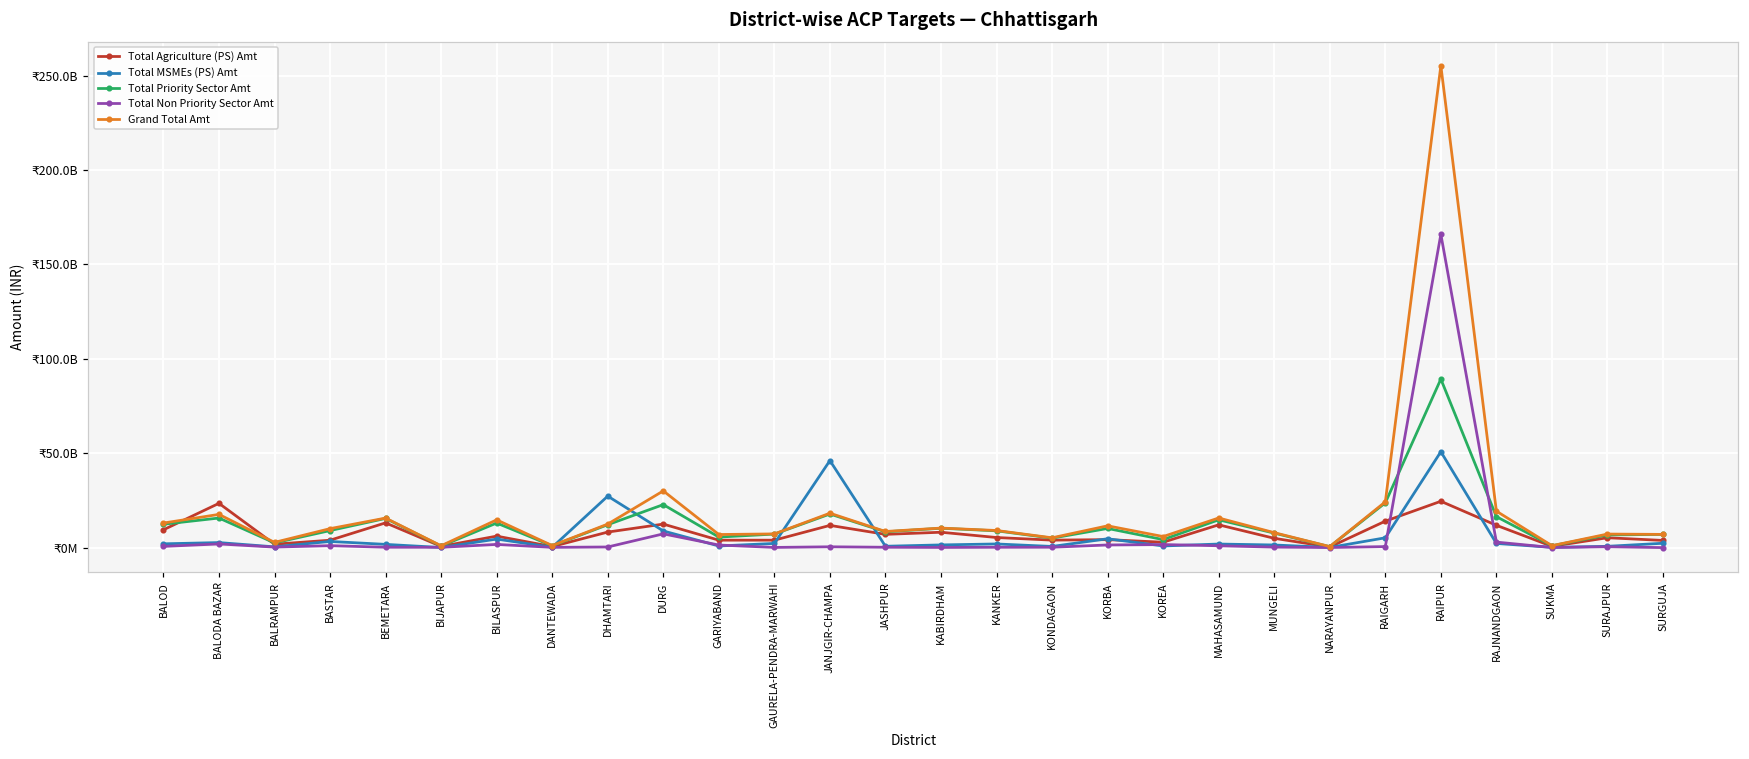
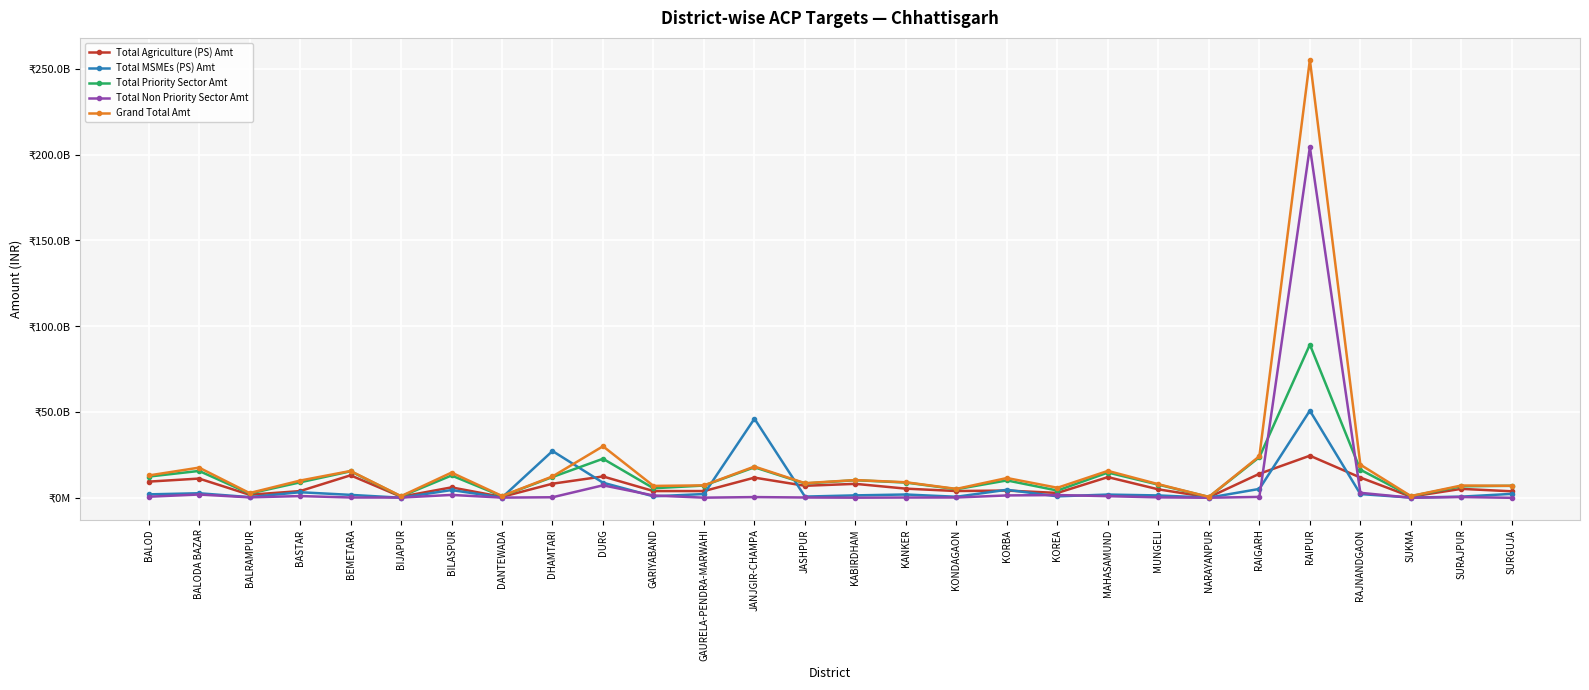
  {
    "Total Agriculture (PS) Amt": {
      "BALOD": "₹9000000000",
-     "BALODA BAZAR": "₹23000000000",
+     "BALODA BAZAR": "₹11000000000",
      "BEMETARA": "₹13000000000",
      "BILASPUR": "₹6000000000",
      "DHAMTARI": "₹8000000000",
      "DURG": "₹12000000000",
      "GARIYABAND": "₹4000000000",
      "GAURELA-PENDRA-MARWAHI": "₹4000000000",
      "JANJGIR-CHAMPA": "₹12000000000",
      "KABIRDHAM": "₹8000000000",
      "KANKER": "₹5000000000",
      "MAHASAMUND": "₹12000000000",
      "MUNGELI": "₹5000000000",
      "RAIGARH": "₹14000000000",
      "RAIPUR": "₹25000000000",
      "RAJNANDGAON": "₹12000000000",
      "SURAJPUR": "₹5000000000",
      "SURGUJA": "₹4000000000"
    },
    "Total MSMEs (PS) Amt": {
      "BEMETARA": "₹2000000000",
      "BILASPUR": "₹5000000000",
      "DHAMTARI": "₹27000000000",
      "DURG": "₹9000000000",
      "GAURELA-PENDRA-MARWAHI": "₹2000000000",
      "JANJGIR-CHAMPA": "₹46000000000",
      "KANKER": "₹2000000000",
      "RAIGARH": "₹5000000000",
      "RAIPUR": "₹51000000000",
      "SURGUJA": "₹2000000000"
    },
    "Total Priority Sector Amt": {
      "BALODA BAZAR": "₹16000000000",
      "BILASPUR": "₹13000000000",
      "DURG": "₹23000000000",
      "RAIPUR": "₹89000000000",
      "RAJNANDGAON": "₹16000000000"
    },
    "Total Non Priority Sector Amt": {
      "BASTAR": "₹1000000000",
      "BEMETARA": "₹0",
      "BILASPUR": "₹2000000000",
      "DHAMTARI": "₹0",
      "DURG": "₹7000000000",
      "GAURELA-PENDRA-MARWAHI": "₹0",
      "JANJGIR-CHAMPA": "₹0",
      "KANKER": "₹0",
      "KORBA": "₹1000000000",
      "RAIGARH": "₹1000000000",
-     "RAIPUR": "₹166000000000",
+     "RAIPUR": "₹204000000000",
      "SURGUJA": "₹0"
    },
    "Grand Total Amt": {
      "BALODA BAZAR": "₹18000000000",
      "BILASPUR": "₹15000000000",
      "DURG": "₹30000000000",
      "KOREA": "₹6000000000",
      "RAIPUR": "₹255000000000",
      "RAJNANDGAON": "₹19000000000"
    }
  }
